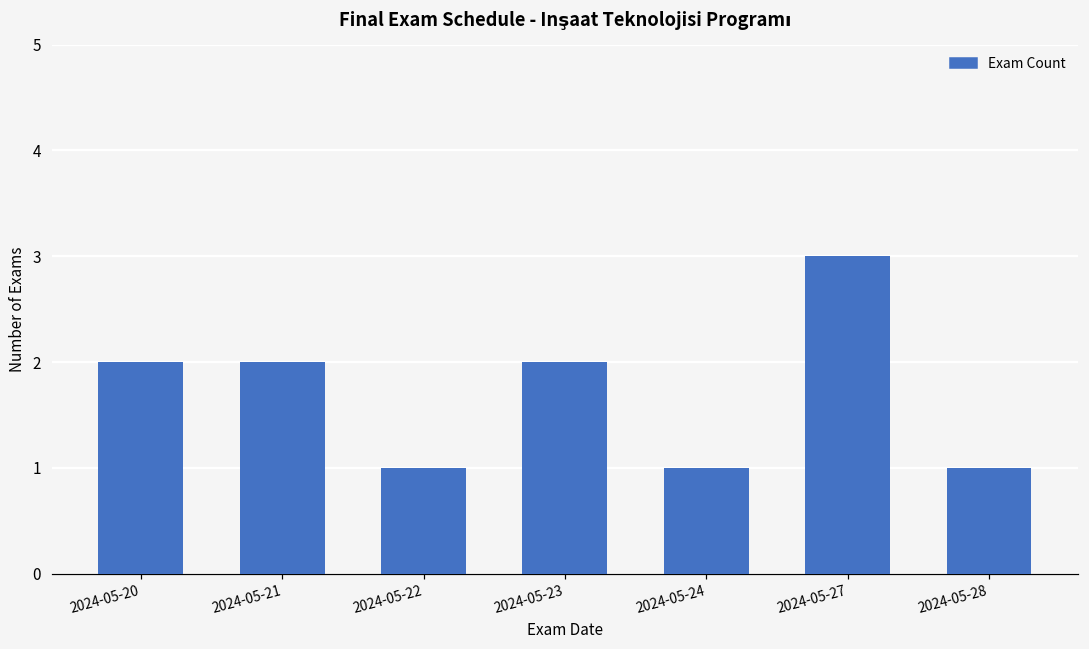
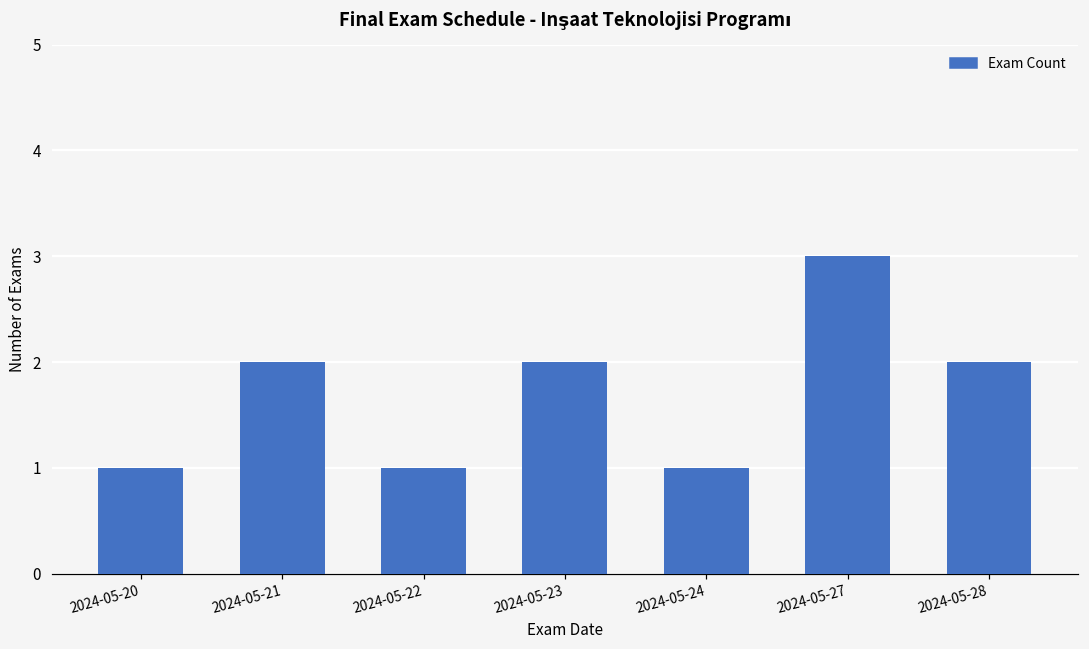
  {
-   "2024-05-20": 2,
+   "2024-05-20": 1,
    "2024-05-21": 2,
    "2024-05-22": 1,
    "2024-05-23": 2,
    "2024-05-24": 1,
    "2024-05-27": 3,
-   "2024-05-28": 1
+   "2024-05-28": 2
  }
